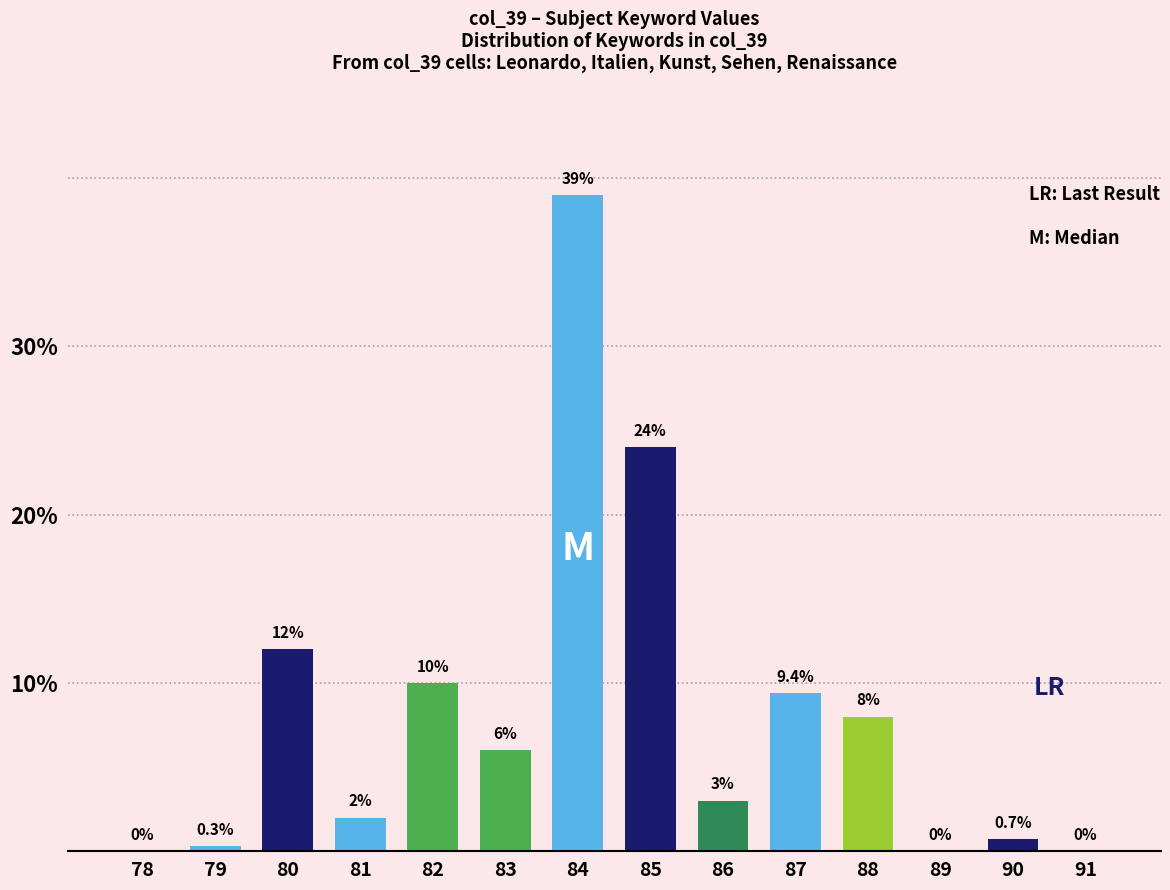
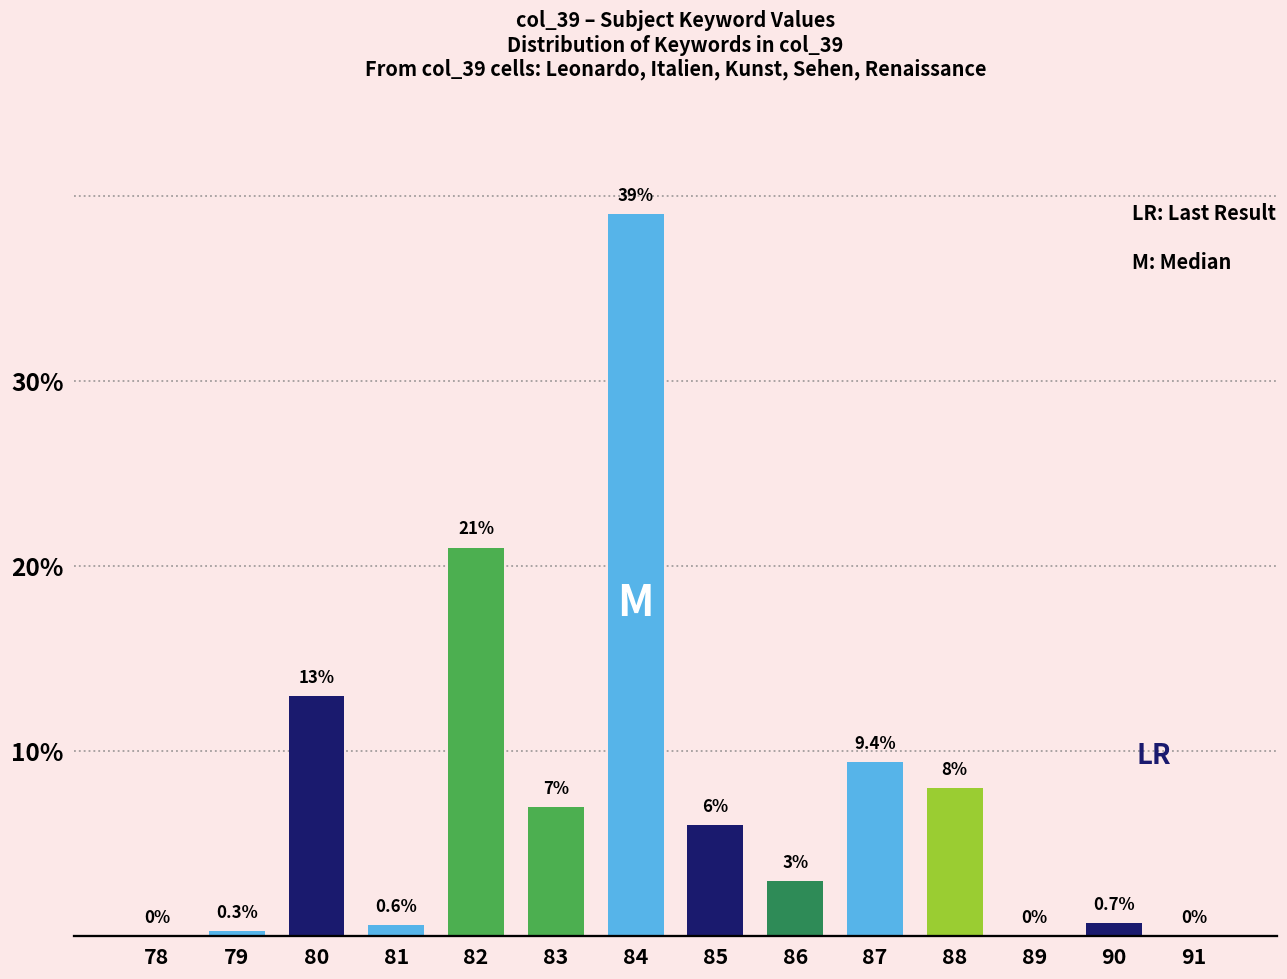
  {
    "78": "0%",
    "79": "0.3%",
-   "80": "12%",
-   "81": "2%",
-   "82": "10%",
-   "83": "6%",
+   "80": "13%",
+   "81": "0.6%",
+   "82": "21%",
+   "83": "7%",
    "84": "39%",
-   "85": "24%",
+   "85": "6%",
    "86": "3%",
    "87": "9.4%",
    "88": "8%",
    "89": "0%",
    "90": "0.7%",
    "91": "0%"
  }
